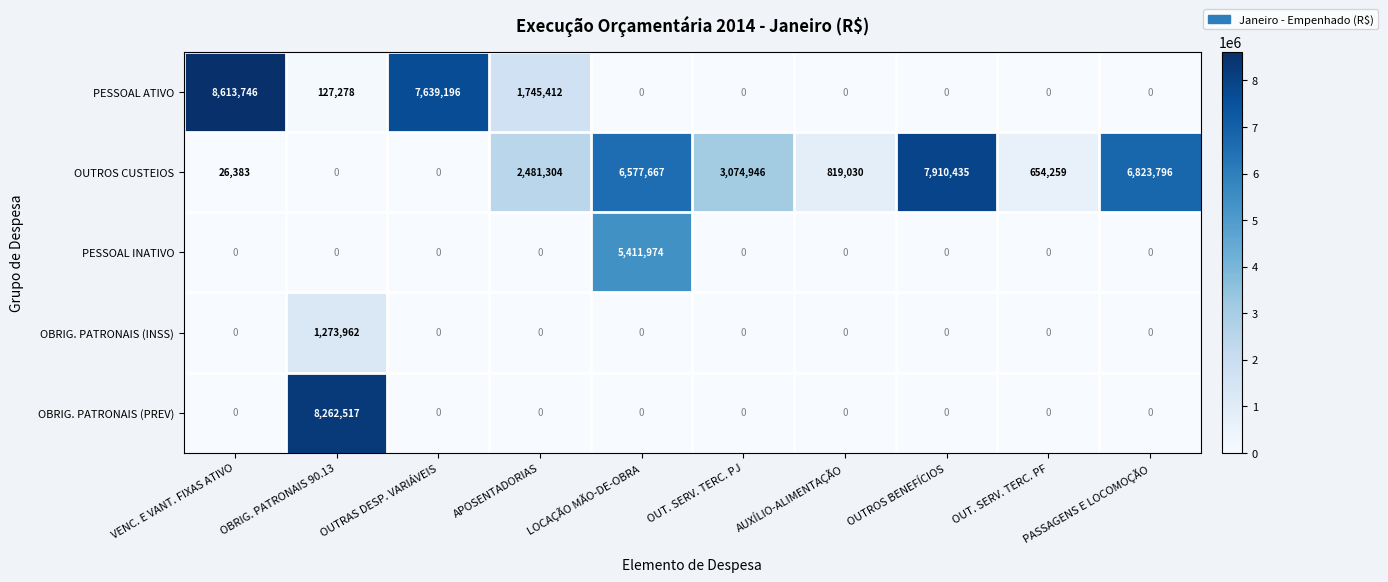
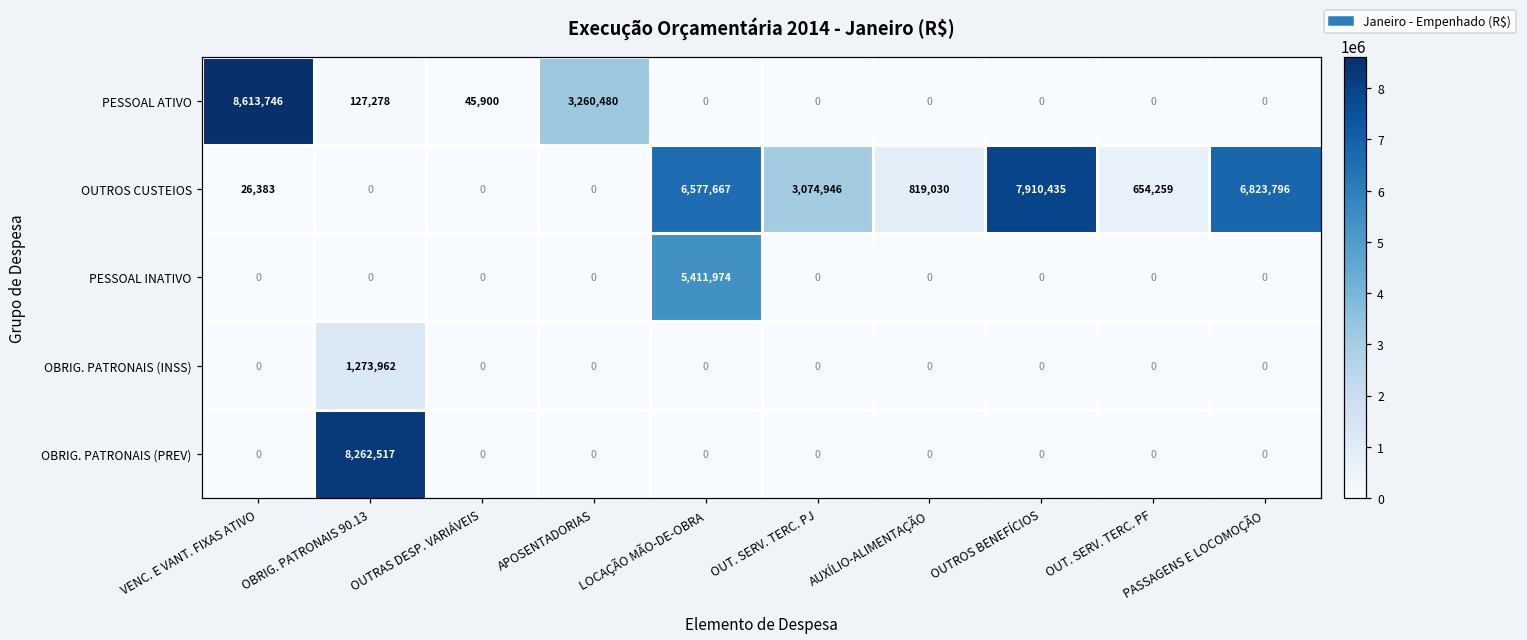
  {
    "PESSOAL ATIVO": {
      "VENC. E VANT. FIXAS ATIVO": "8,613,746",
      "OBRIG. PATRONAIS 90.13": "127,278",
-     "OUTRAS DESP. VARIÁVEIS": "7,639,196",
-     "APOSENTADORIAS": "1,745,412",
+     "OUTRAS DESP. VARIÁVEIS": "45,900",
+     "APOSENTADORIAS": "3,260,480",
      "LOCAÇÃO MÃO-DE-OBRA": "0",
      "OUT. SERV. TERC. PJ": "0",
      "AUXÍLIO-ALIMENTAÇÃO": "0",
      "OUTROS BENEFÍCIOS": "0",
      "OUT. SERV. TERC. PF": "0",
      "PASSAGENS E LOCOMOÇÃO": "0"
    },
    "OUTROS CUSTEIOS": {
      "VENC. E VANT. FIXAS ATIVO": "26,383",
      "OBRIG. PATRONAIS 90.13": "0",
      "OUTRAS DESP. VARIÁVEIS": "0",
-     "APOSENTADORIAS": "2,481,304",
+     "APOSENTADORIAS": "0",
      "LOCAÇÃO MÃO-DE-OBRA": "6,577,667",
      "OUT. SERV. TERC. PJ": "3,074,946",
      "AUXÍLIO-ALIMENTAÇÃO": "819,030",
      "OUTROS BENEFÍCIOS": "7,910,435",
      "OUT. SERV. TERC. PF": "654,259",
      "PASSAGENS E LOCOMOÇÃO": "6,823,796"
    },
    "PESSOAL INATIVO": {
      "VENC. E VANT. FIXAS ATIVO": "0",
      "OBRIG. PATRONAIS 90.13": "0",
      "OUTRAS DESP. VARIÁVEIS": "0",
      "APOSENTADORIAS": "0",
      "LOCAÇÃO MÃO-DE-OBRA": "5,411,974",
      "OUT. SERV. TERC. PJ": "0",
      "AUXÍLIO-ALIMENTAÇÃO": "0",
      "OUTROS BENEFÍCIOS": "0",
      "OUT. SERV. TERC. PF": "0",
      "PASSAGENS E LOCOMOÇÃO": "0"
    },
    "OBRIG. PATRONAIS (INSS)": {
      "VENC. E VANT. FIXAS ATIVO": "0",
      "OBRIG. PATRONAIS 90.13": "1,273,962",
      "OUTRAS DESP. VARIÁVEIS": "0",
      "APOSENTADORIAS": "0",
      "LOCAÇÃO MÃO-DE-OBRA": "0",
      "OUT. SERV. TERC. PJ": "0",
      "AUXÍLIO-ALIMENTAÇÃO": "0",
      "OUTROS BENEFÍCIOS": "0",
      "OUT. SERV. TERC. PF": "0",
      "PASSAGENS E LOCOMOÇÃO": "0"
    },
    "OBRIG. PATRONAIS (PREV)": {
      "VENC. E VANT. FIXAS ATIVO": "0",
      "OBRIG. PATRONAIS 90.13": "8,262,517",
      "OUTRAS DESP. VARIÁVEIS": "0",
      "APOSENTADORIAS": "0",
      "LOCAÇÃO MÃO-DE-OBRA": "0",
      "OUT. SERV. TERC. PJ": "0",
      "AUXÍLIO-ALIMENTAÇÃO": "0",
      "OUTROS BENEFÍCIOS": "0",
      "OUT. SERV. TERC. PF": "0",
      "PASSAGENS E LOCOMOÇÃO": "0"
    }
  }
